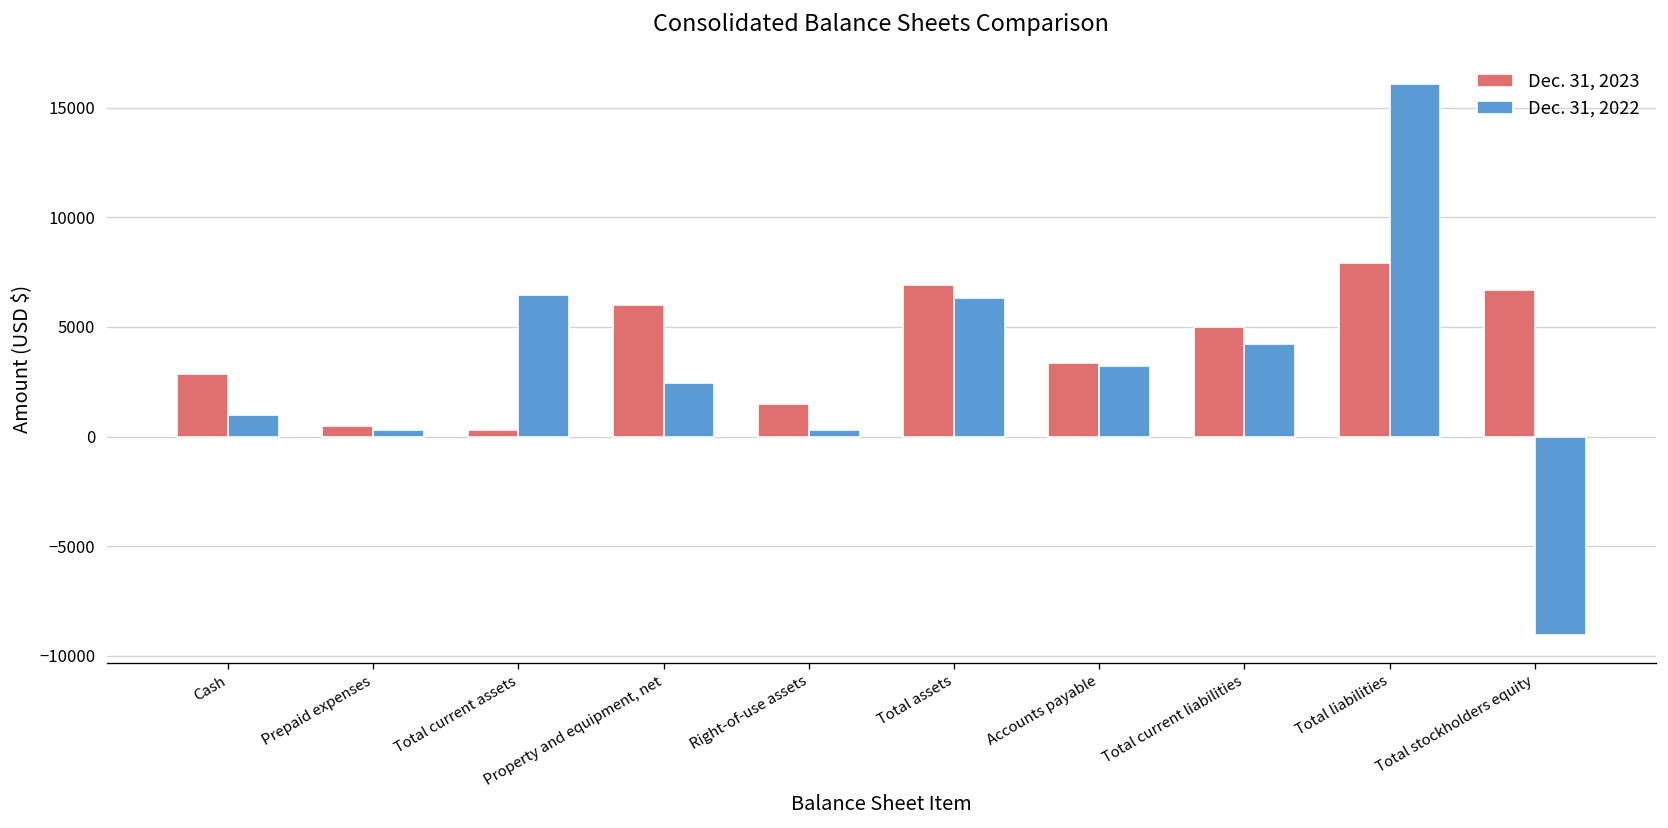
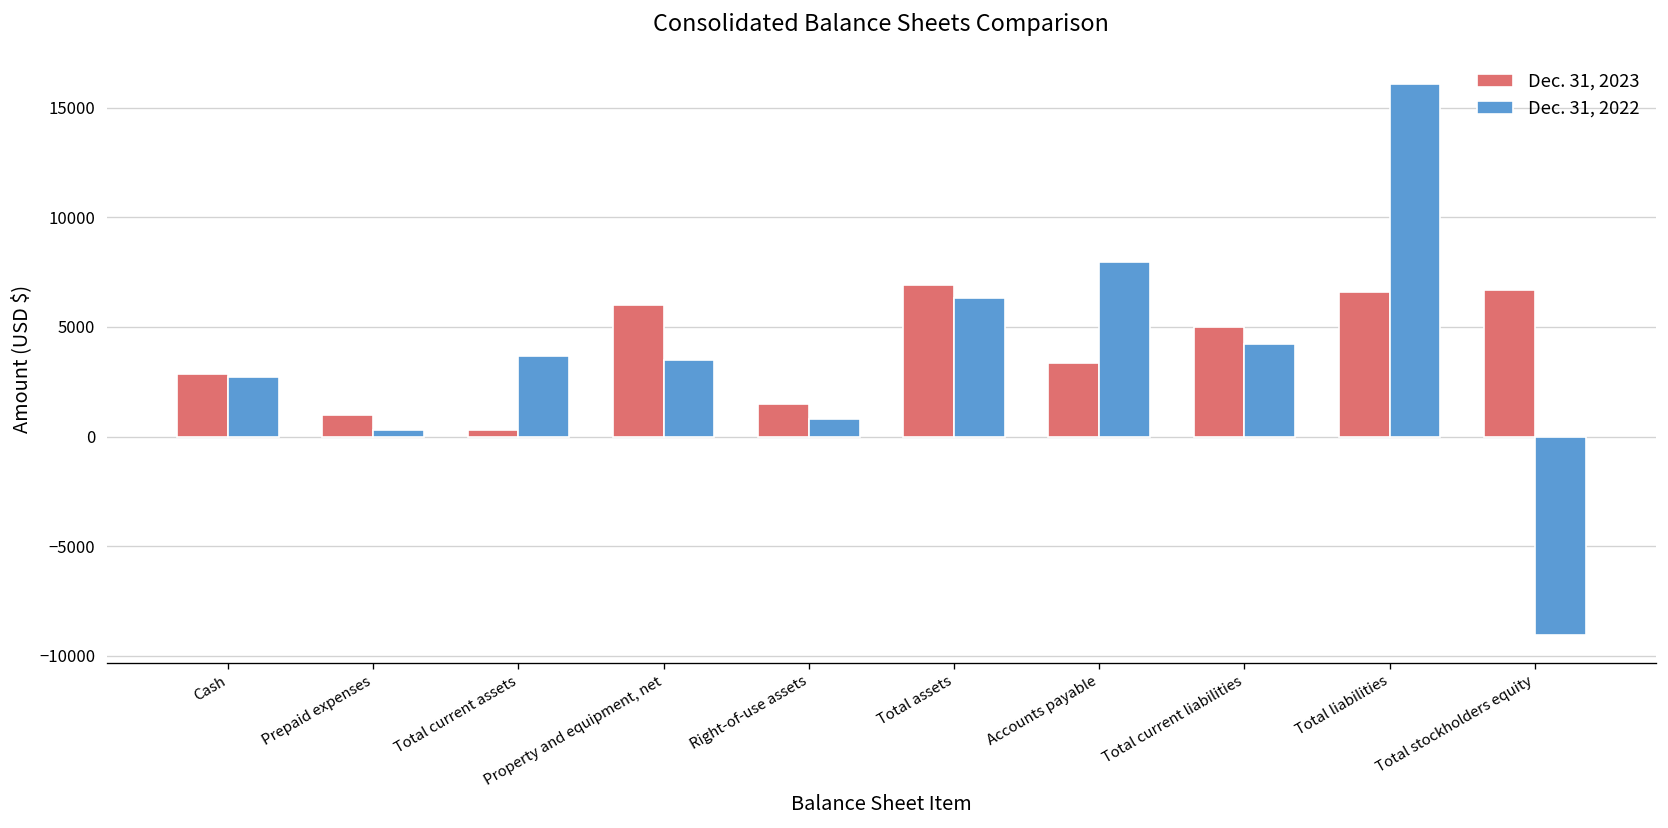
  {
    "Dec. 31, 2023": {
      "Cash": 2800,
-     "Prepaid expenses": 500,
+     "Prepaid expenses": 1000,
      "Total current assets": 300,
      "Property and equipment, net": 6000,
      "Right-of-use assets": 1500,
      "Total assets": 6900,
      "Accounts payable": 3400,
      "Total current liabilities": 5000,
-     "Total liabilities": 7900,
+     "Total liabilities": 6600,
      "Total stockholders equity": 6700
    },
    "Dec. 31, 2022": {
-     "Cash": 1000,
+     "Cash": 2700,
      "Prepaid expenses": 300,
-     "Total current assets": 6500,
-     "Property and equipment, net": 2400,
-     "Right-of-use assets": 300,
+     "Total current assets": 3700,
+     "Property and equipment, net": 3500,
+     "Right-of-use assets": 800,
      "Total assets": 6300,
-     "Accounts payable": 3200,
+     "Accounts payable": 8000,
      "Total current liabilities": 4200,
      "Total liabilities": 16100,
      "Total stockholders equity": -9000
    }
  }
